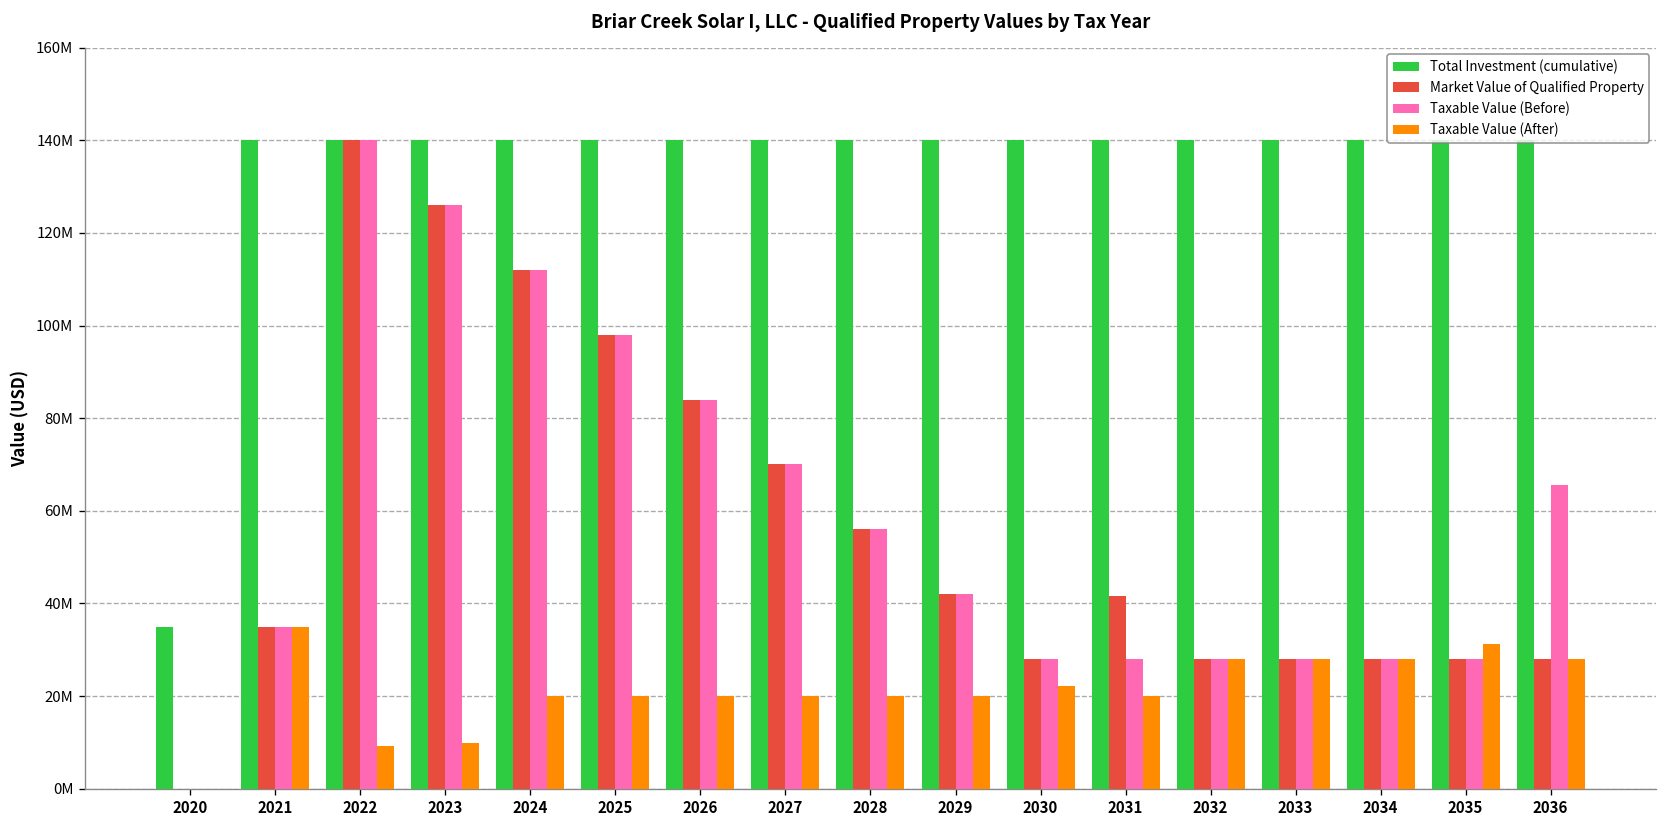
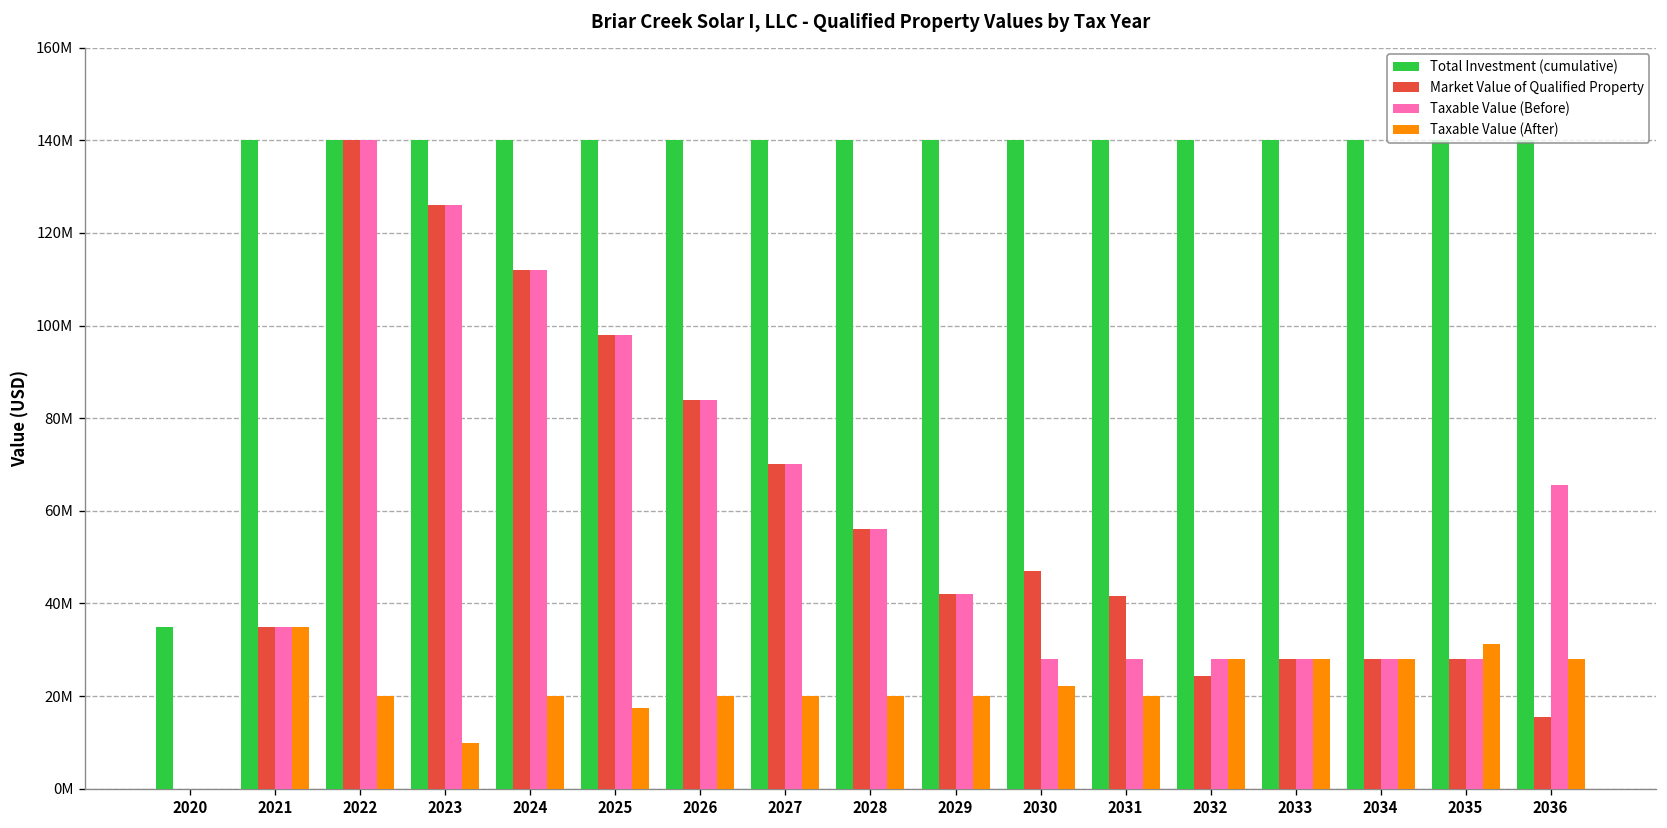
  {
    "Total Investment (cumulative)": {
      "2020": 35000000,
      "2021": 140000000,
      "2022": 140000000,
      "2023": 140000000,
      "2024": 140000000,
      "2025": 140000000,
      "2026": 140000000,
      "2027": 140000000,
      "2028": 140000000,
      "2029": 140000000,
      "2030": 140000000,
      "2031": 140000000,
      "2032": 140000000,
      "2033": 140000000,
      "2034": 140000000,
      "2035": 140000000,
      "2036": 140000000
    },
    "Market Value of Qualified Property": {
      "2020": 0,
      "2021": 35000000,
      "2022": 140000000,
      "2023": 126000000,
      "2024": 112000000,
      "2025": 98000000,
      "2026": 84000000,
      "2027": 70000000,
      "2028": 56000000,
      "2029": 42000000,
-     "2030": 28000000,
+     "2030": 47000000,
      "2031": 42000000,
-     "2032": 28000000,
+     "2032": 24000000,
      "2033": 28000000,
      "2034": 28000000,
      "2035": 28000000,
-     "2036": 28000000
+     "2036": 16000000
    },
    "Taxable Value (Before)": {
      "2020": 0,
      "2021": 35000000,
      "2022": 140000000,
      "2023": 126000000,
      "2024": 112000000,
      "2025": 98000000,
      "2026": 84000000,
      "2027": 70000000,
      "2028": 56000000,
      "2029": 42000000,
      "2030": 28000000,
      "2031": 28000000,
      "2032": 28000000,
      "2033": 28000000,
      "2034": 28000000,
      "2035": 28000000,
      "2036": 66000000
    },
    "Taxable Value (After)": {
      "2020": 0,
      "2021": 35000000,
-     "2022": 9000000,
+     "2022": 20000000,
      "2023": 10000000,
      "2024": 20000000,
-     "2025": 20000000,
+     "2025": 17000000,
      "2026": 20000000,
      "2027": 20000000,
      "2028": 20000000,
      "2029": 20000000,
      "2030": 22000000,
      "2031": 20000000,
      "2032": 28000000,
      "2033": 28000000,
      "2034": 28000000,
      "2035": 31000000,
      "2036": 28000000
    }
  }
